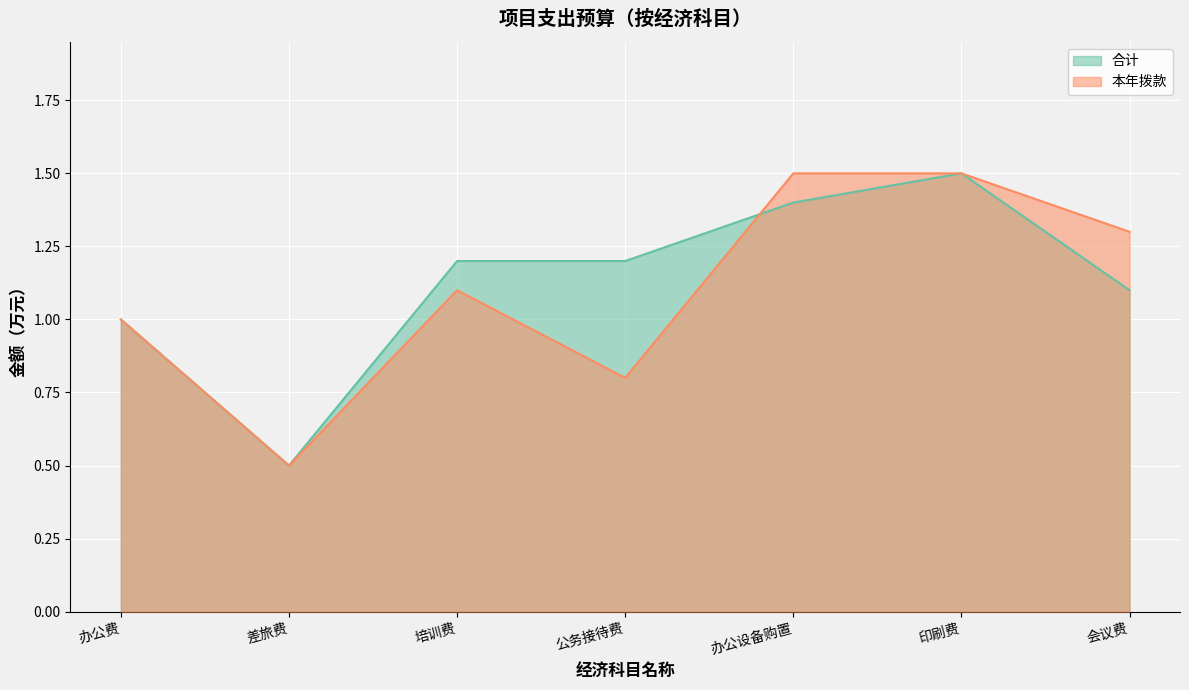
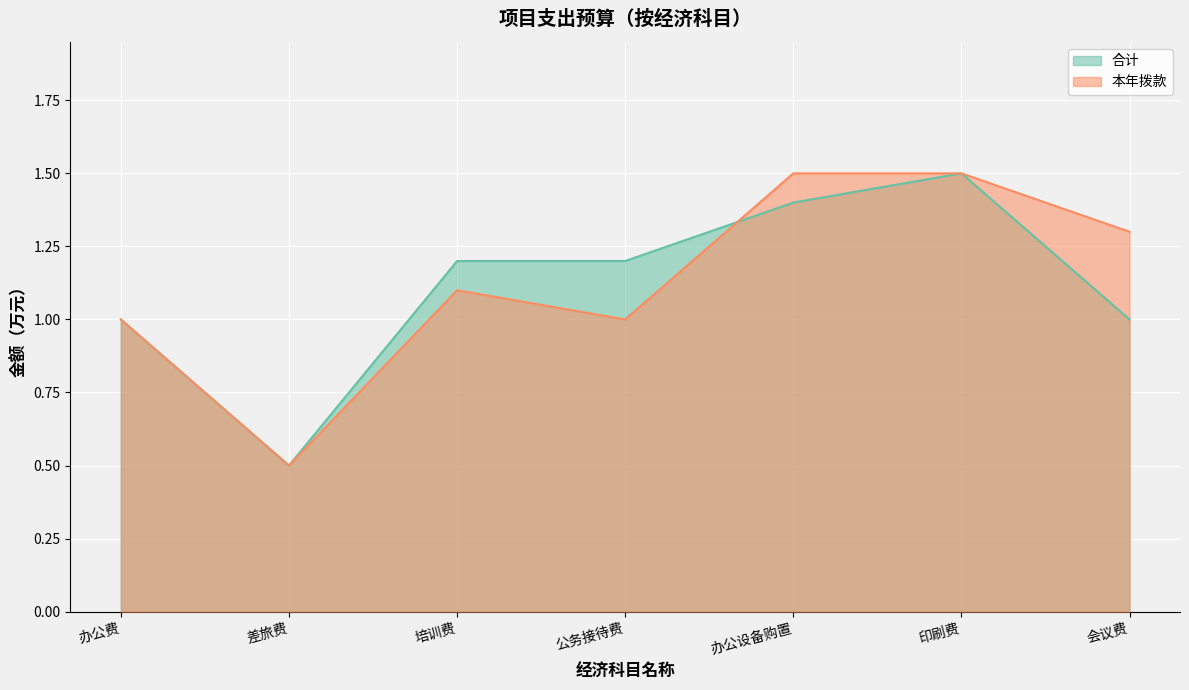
  {
    "合计": {
      "培训费": 1.2,
      "公务接待费": 1.2,
      "办公设备购置": 1.4,
-     "会议费": 1.1
+     "会议费": 1.0
    },
    "本年拨款": {
      "培训费": 1.1,
-     "公务接待费": 0.8,
+     "公务接待费": 1.0,
      "办公设备购置": 1.5,
      "会议费": 1.3
    }
  }
